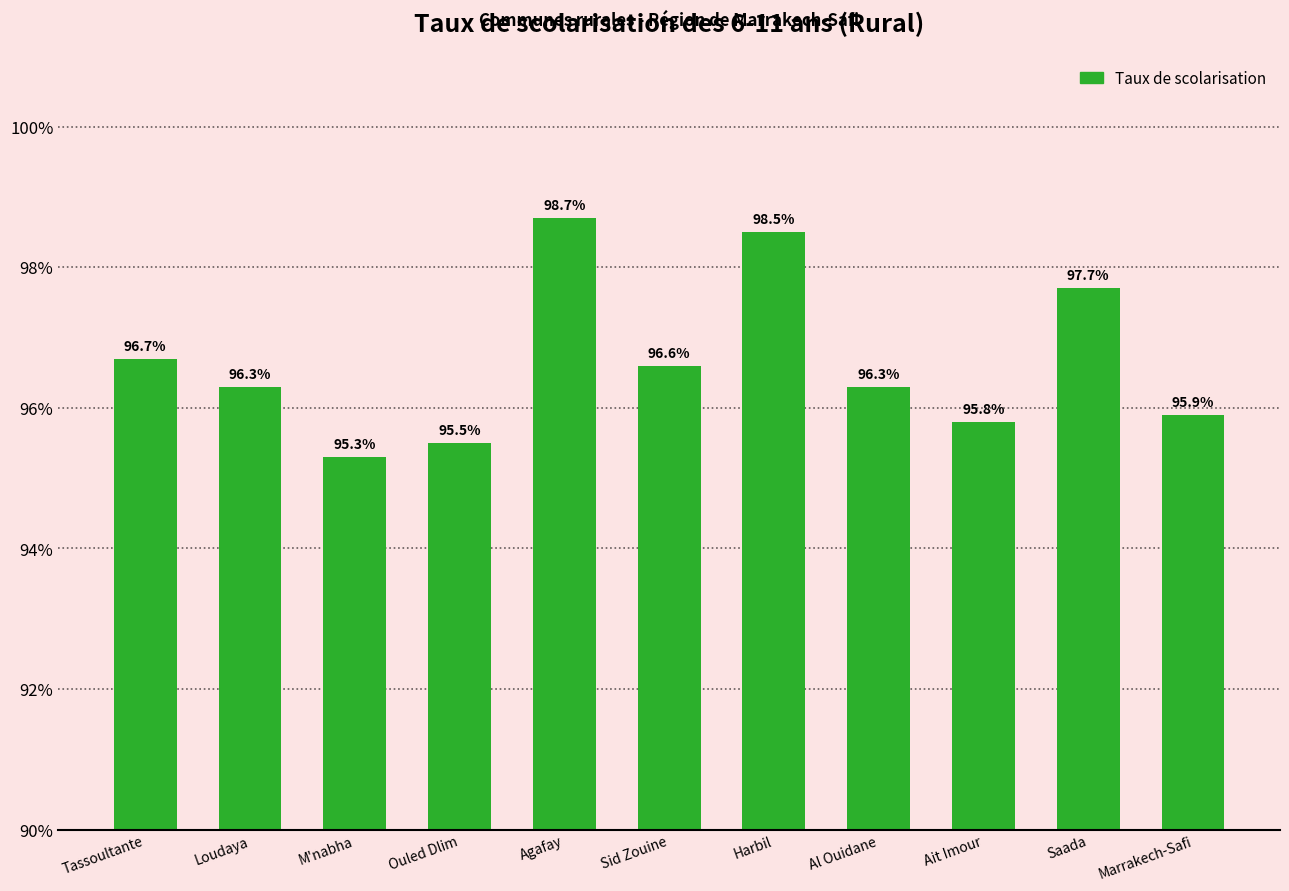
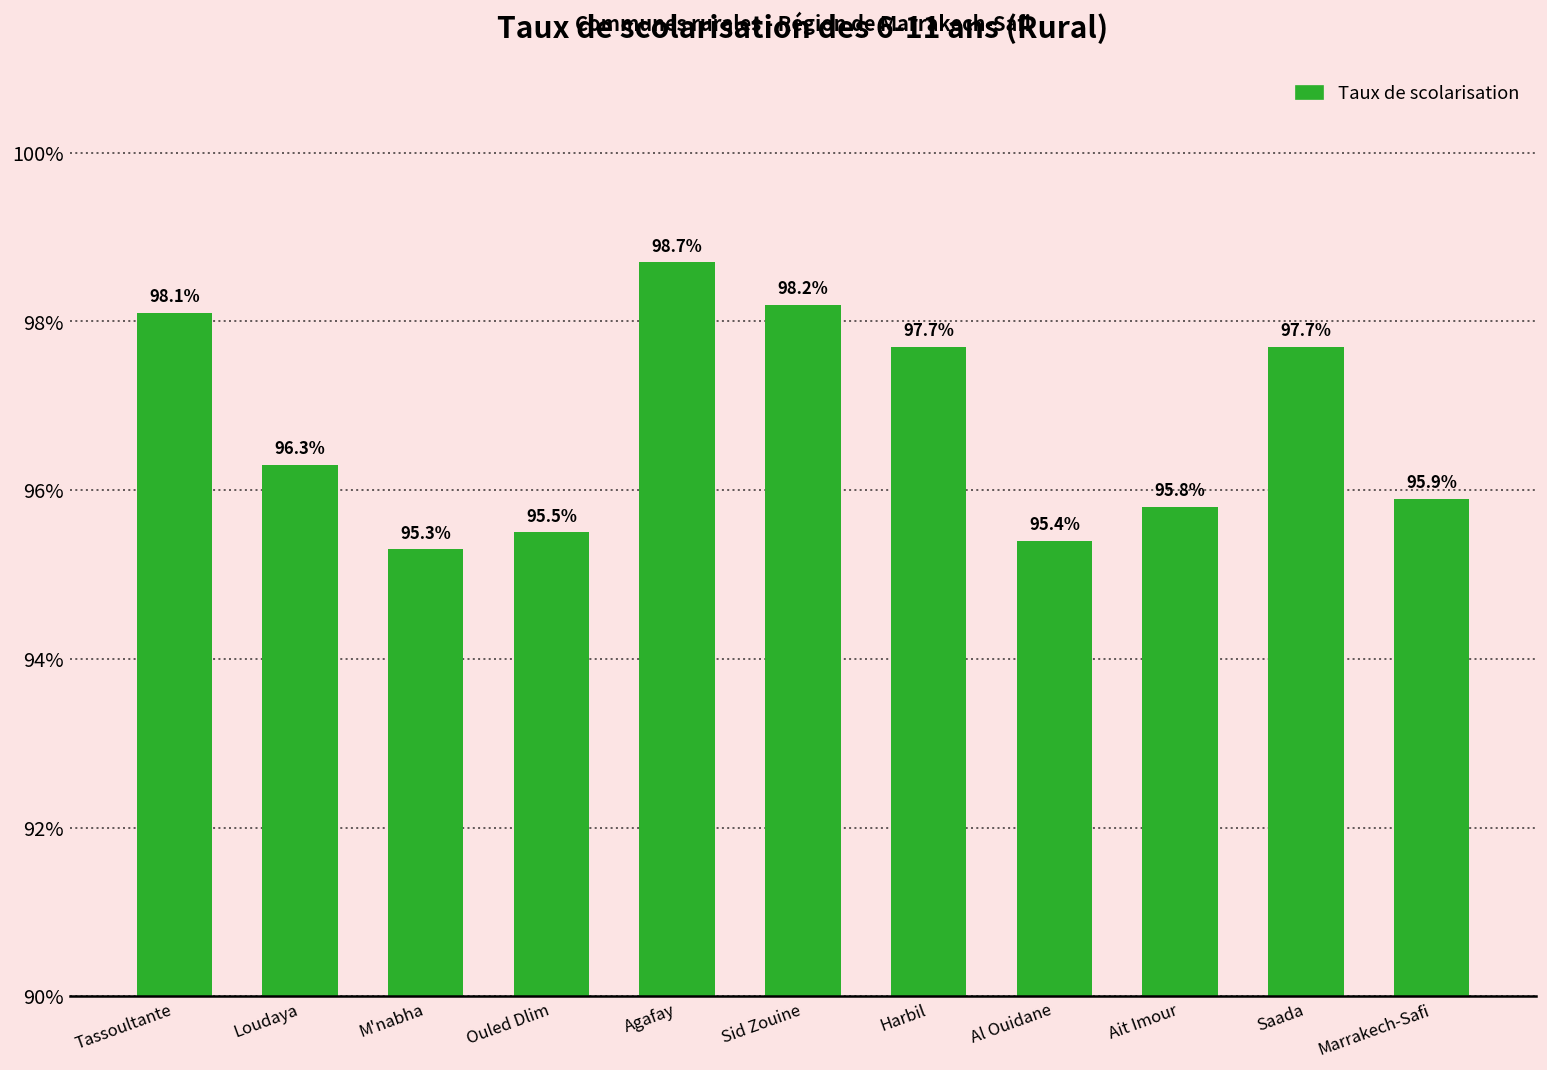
  {
-   "Tassoultante": "96.7%",
+   "Tassoultante": "98.1%",
    "Loudaya": "96.3%",
    "M'nabha": "95.3%",
    "Ouled Dlim": "95.5%",
    "Agafay": "98.7%",
-   "Sid Zouine": "96.6%",
-   "Harbil": "98.5%",
-   "Al Ouidane": "96.3%",
+   "Sid Zouine": "98.2%",
+   "Harbil": "97.7%",
+   "Al Ouidane": "95.4%",
    "Ait Imour": "95.8%",
    "Saada": "97.7%",
    "Marrakech-Safi": "95.9%"
  }
